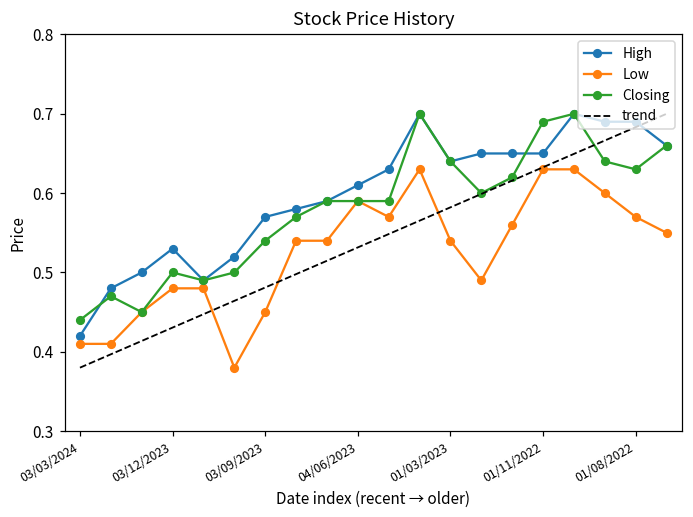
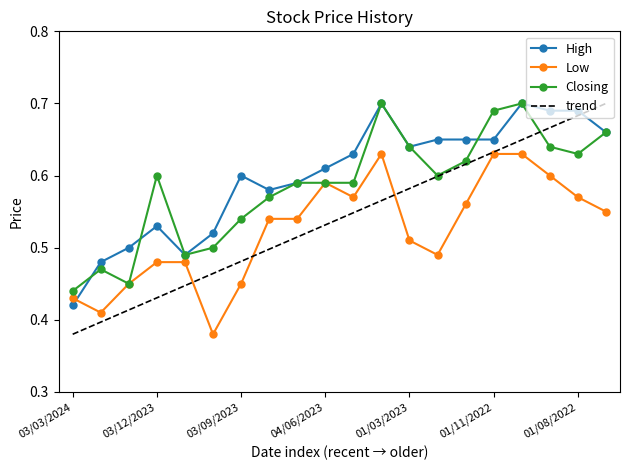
  {
    "High": {
      "03/03/2024": 0.42,
      "03/12/2023": 0.53,
-     "03/09/2023": 0.57,
+     "03/09/2023": 0.60,
      "04/06/2023": 0.61,
      "01/11/2022": 0.65
    },
    "Low": {
-     "03/03/2024": 0.41,
+     "03/03/2024": 0.43,
      "03/12/2023": 0.48,
      "03/09/2023": 0.45,
-     "01/03/2023": 0.54,
+     "01/03/2023": 0.51,
      "01/08/2022": 0.57
    },
    "Closing": {
      "03/03/2024": 0.44,
-     "03/12/2023": 0.5,
+     "03/12/2023": 0.6,
      "03/09/2023": 0.54,
      "01/11/2022": 0.69,
      "01/08/2022": 0.63
    },
    "trend": {
      "03/03/2024": 0.38,
      "03/12/2023": 0.43,
      "03/09/2023": 0.48,
      "04/06/2023": 0.53,
      "01/03/2023": 0.58
    }
  }
